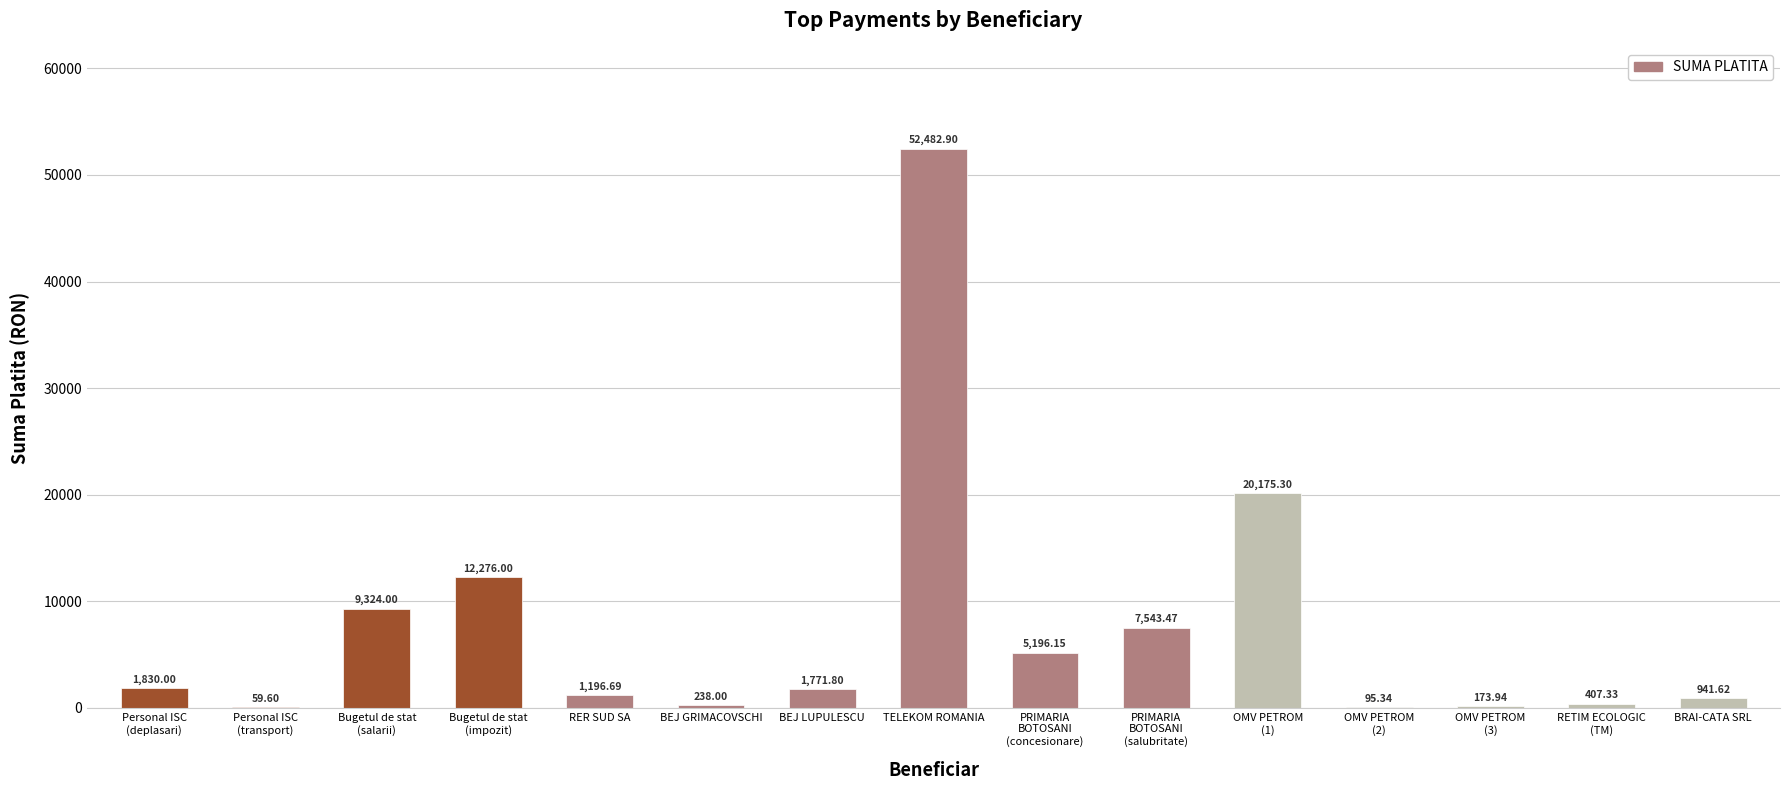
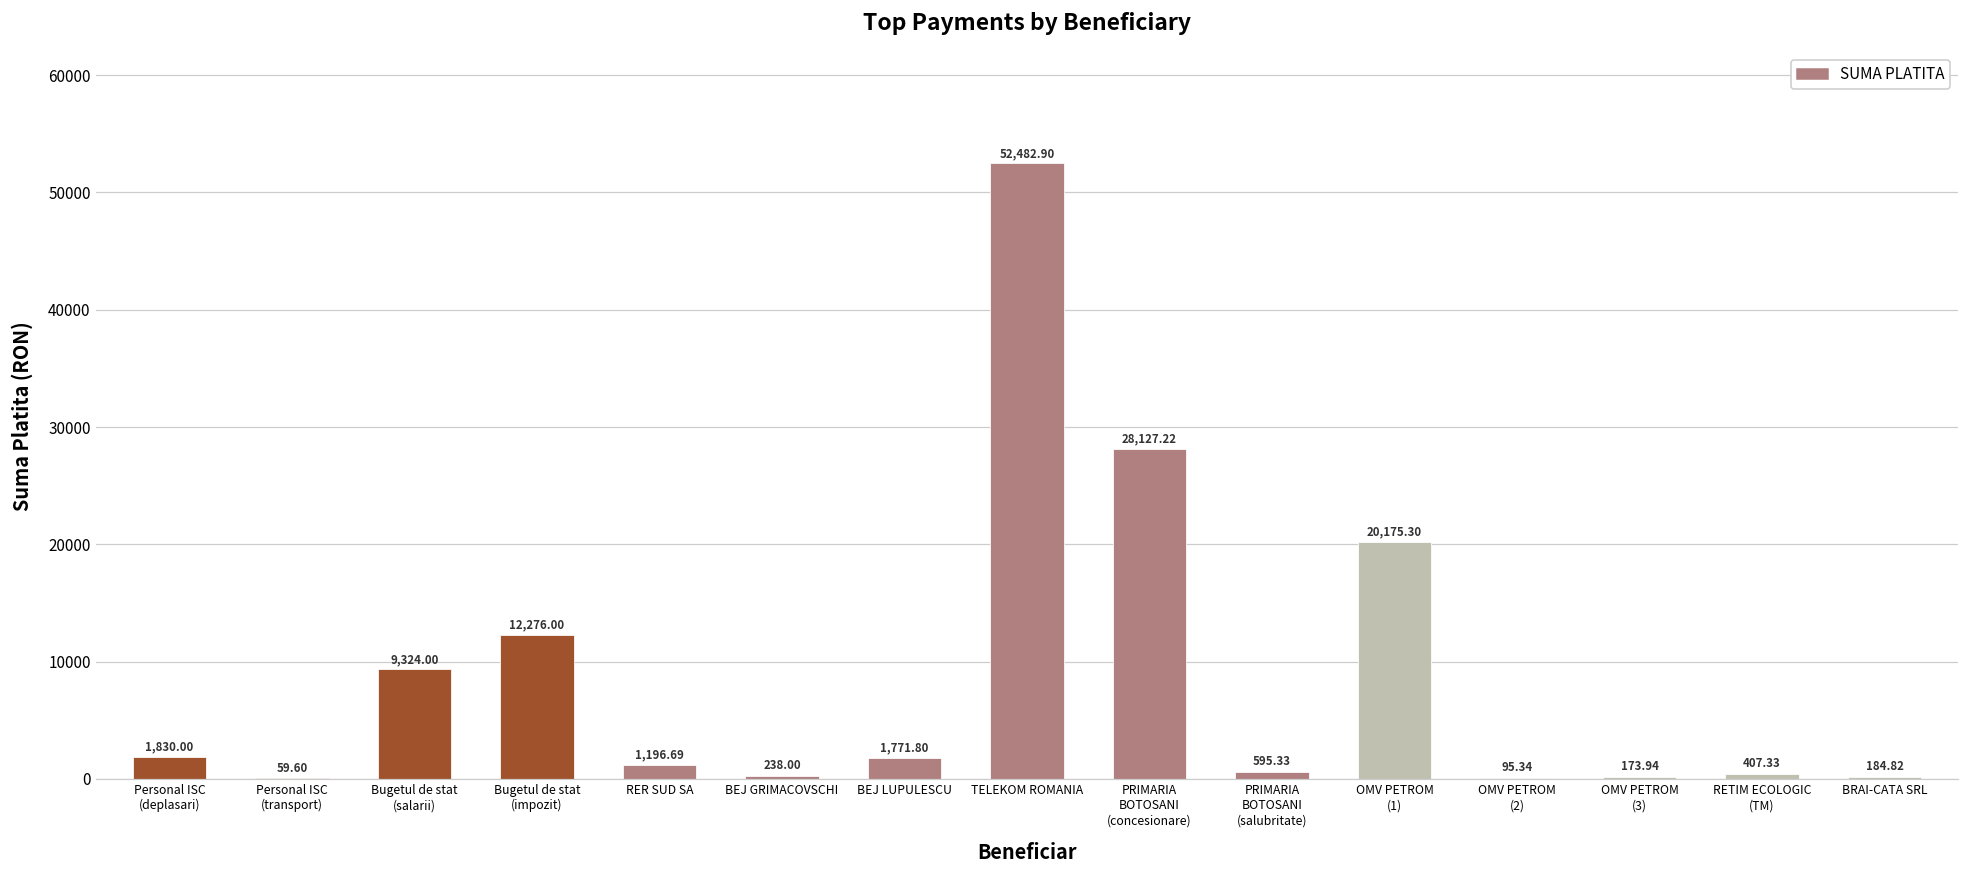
  {
    "Personal ISC (deplasari)": "1,830.00",
    "Personal ISC (transport)": "59.60",
    "Bugetul de stat (salarii)": "9,324.00",
    "Bugetul de stat (impozit)": "12,276.00",
    "RER SUD SA": "1,196.69",
    "BEJ GRIMACOVSCHI": "238.00",
    "BEJ LUPULESCU": "1,771.80",
    "TELEKOM ROMANIA": "52,482.90",
-   "PRIMARIA BOTOSANI (concesionare)": "5,196.15",
-   "PRIMARIA BOTOSANI (salubritate)": "7,543.47",
+   "PRIMARIA BOTOSANI (concesionare)": "28,127.22",
+   "PRIMARIA BOTOSANI (salubritate)": "595.33",
    "OMV PETROM (1)": "20,175.30",
    "OMV PETROM (2)": "95.34",
    "OMV PETROM (3)": "173.94",
    "RETIM ECOLOGIC (TM)": "407.33",
-   "BRAI-CATA SRL": "941.62"
+   "BRAI-CATA SRL": "184.82"
  }
